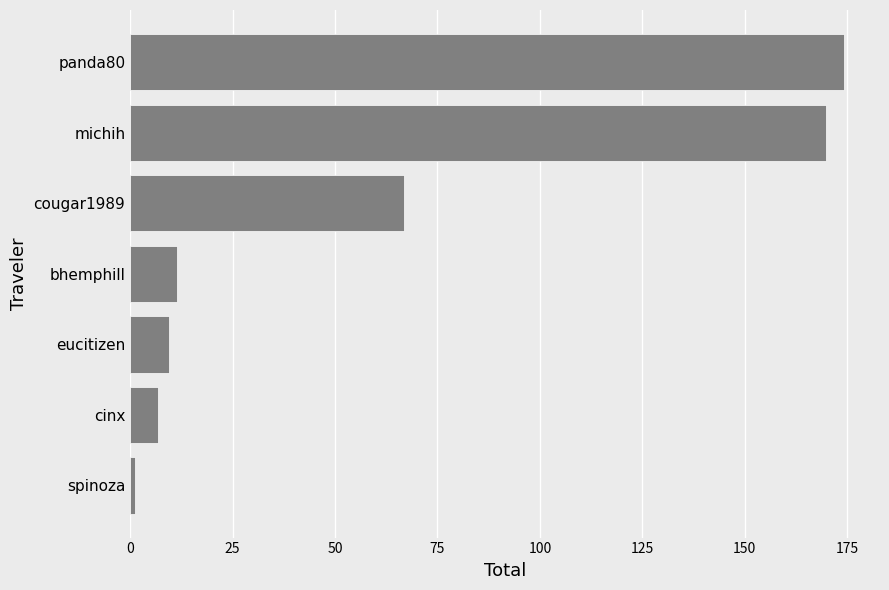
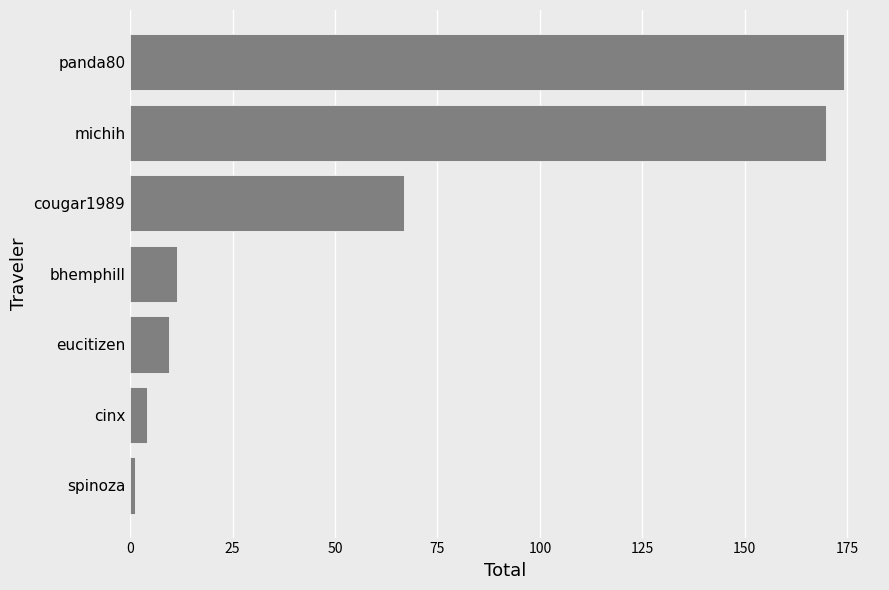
  {
    "panda80": 174,
    "michih": 170,
    "cougar1989": 67,
    "bhemphill": 11,
    "eucitizen": 9,
-   "cinx": 7,
+   "cinx": 4,
    "spinoza": 1
  }
